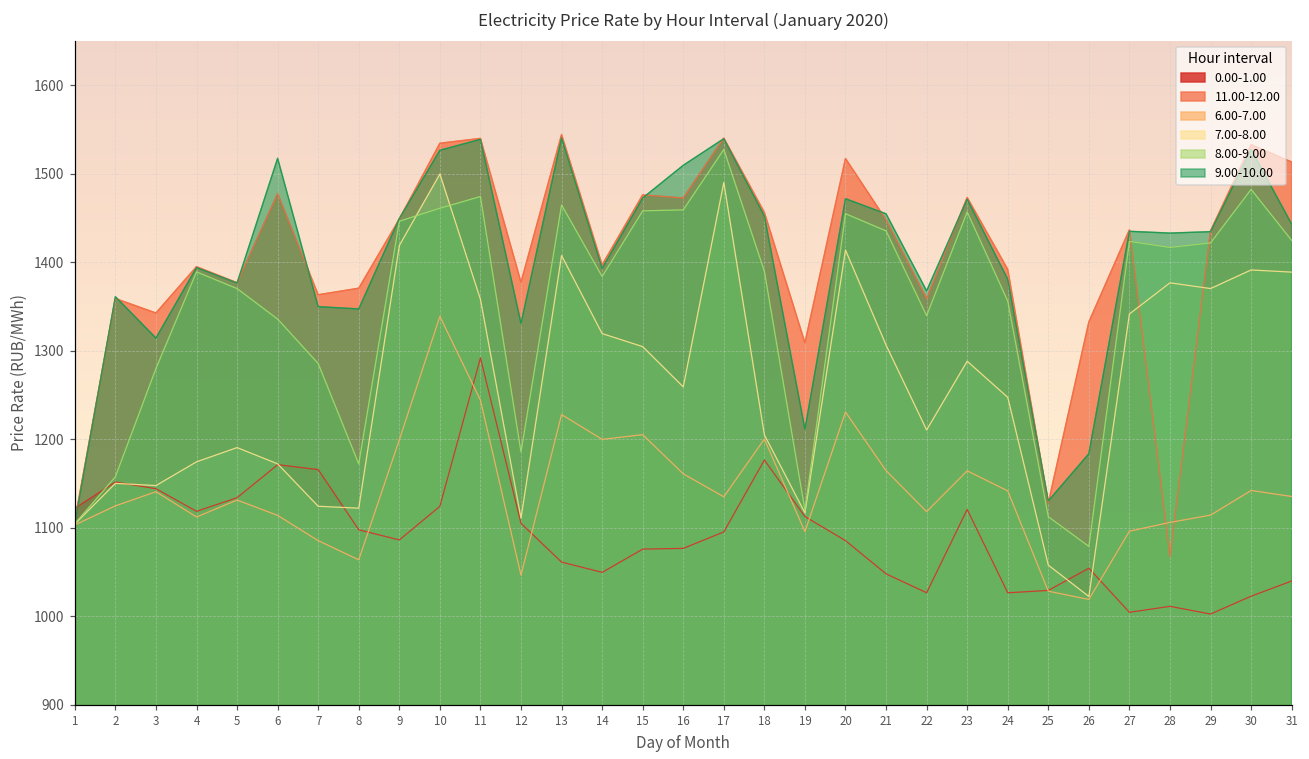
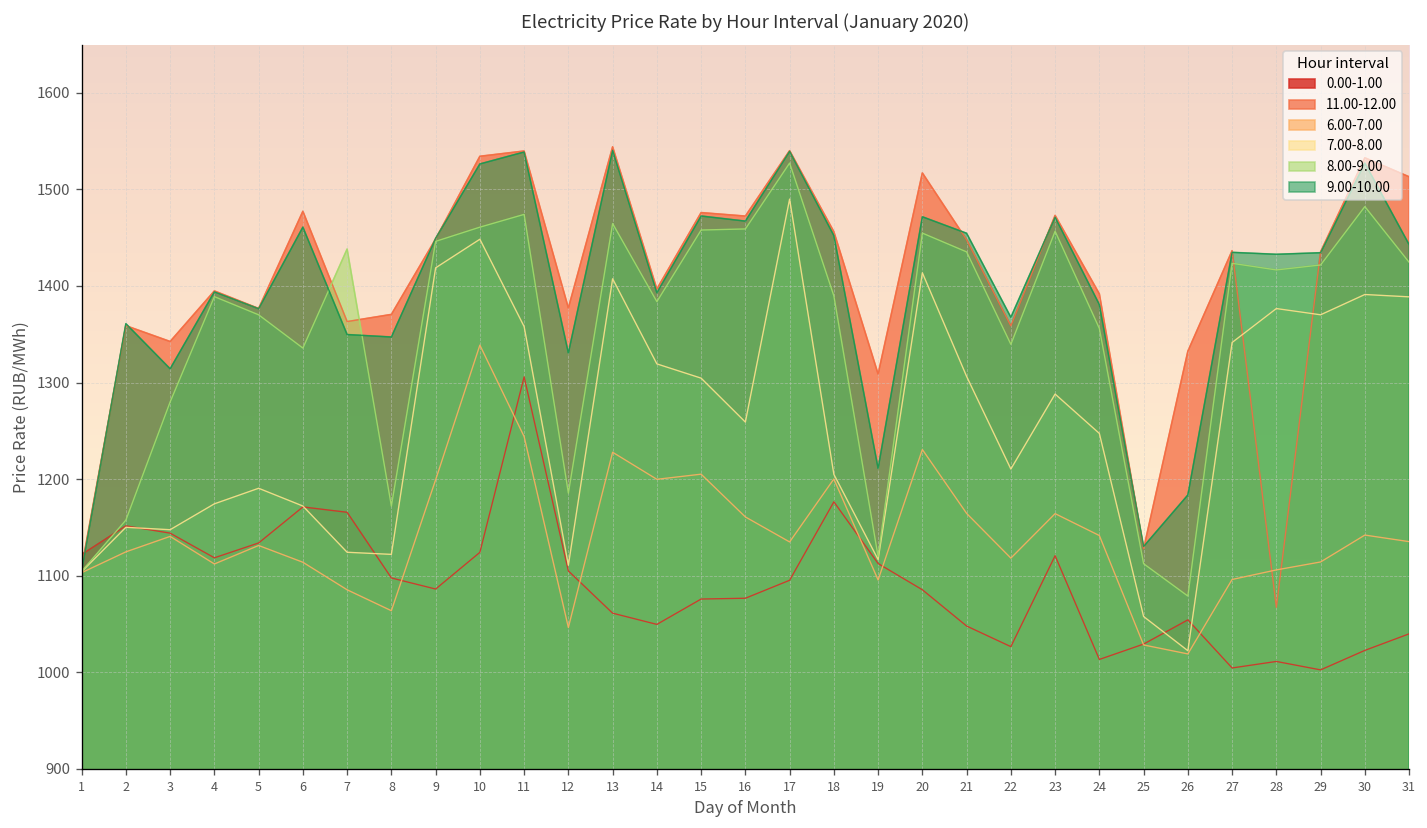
  {
    "0.00-1.00": {
      "1": 1120,
      "3": 1140,
      "4": 1120,
      "7": 1170,
      "8": 1100,
      "9": 1090,
      "10": 1120,
-     "11": 1290,
+     "11": 1310,
      "12": 1100,
      "13": 1060,
      "14": 1050,
      "15": 1080,
      "16": 1080,
      "17": 1100,
      "18": 1180,
      "19": 1110,
      "20": 1090,
      "21": 1050,
      "22": 1030,
      "23": 1120,
-     "24": 1030,
+     "24": 1010,
      "26": 1050,
      "27": 1000,
      "28": 1010,
      "29": 1000,
      "30": 1020,
      "31": 1040
    },
    "11.00-12.00": {
      "3": 1340,
      "6": 1480,
      "7": 1360,
      "8": 1370,
      "10": 1530,
      "12": 1380,
      "13": 1540,
      "14": 1400,
      "15": 1480,
      "16": 1470,
      "18": 1460,
      "19": 1310,
      "20": 1520,
      "21": 1450,
      "22": 1360,
      "24": 1390,
      "26": 1330,
      "28": 1070,
      "31": 1510
    },
    "6.00-7.00": {
      "2": 1120,
      "3": 1140,
      "4": 1110,
      "6": 1110,
      "7": 1090,
      "8": 1060,
      "9": 1200,
      "10": 1340,
      "11": 1240,
      "12": 1050,
      "13": 1230,
      "14": 1200,
      "15": 1210,
      "16": 1160,
      "17": 1130,
      "18": 1200,
      "19": 1100,
      "20": 1230,
      "21": 1160,
      "22": 1120,
      "23": 1160,
      "24": 1140,
      "26": 1020,
      "27": 1100,
      "28": 1110,
      "29": 1110,
      "30": 1140,
      "31": 1140
    },
    "7.00-8.00": {
      "3": 1150,
      "4": 1170,
      "5": 1190,
      "7": 1120,
      "8": 1120,
      "9": 1420,
-     "10": 1500,
+     "10": 1450,
      "11": 1360,
      "12": 1110,
      "13": 1410,
      "14": 1320,
      "15": 1300,
      "16": 1260,
      "17": 1490,
      "18": 1200,
      "20": 1410,
      "21": 1310,
      "22": 1210,
      "23": 1290,
      "24": 1250,
      "25": 1060,
      "26": 1020,
      "27": 1340,
      "28": 1380,
      "29": 1370,
      "30": 1390,
      "31": 1390
    },
    "8.00-9.00": {
      "2": 1160,
      "3": 1280,
      "4": 1390,
      "5": 1370,
      "6": 1340,
-     "7": 1290,
+     "7": 1440,
      "8": 1170,
      "10": 1460,
      "11": 1470,
      "12": 1190,
      "13": 1460,
      "14": 1380,
      "15": 1460,
      "16": 1460,
      "17": 1530,
      "18": 1390,
      "20": 1450,
      "21": 1440,
      "22": 1340,
      "23": 1460,
      "24": 1360,
      "25": 1110,
      "26": 1080,
      "27": 1420,
      "28": 1420,
      "29": 1420,
      "30": 1480,
      "31": 1420
    },
    "9.00-10.00": {
      "3": 1310,
-     "6": 1520,
+     "6": 1460,
      "7": 1350,
      "8": 1350,
      "10": 1530,
      "12": 1330,
      "13": 1540,
      "14": 1390,
      "15": 1470,
-     "16": 1510,
+     "16": 1470,
      "18": 1450,
      "19": 1210,
      "20": 1470,
      "21": 1450,
      "22": 1370,
      "24": 1380,
      "26": 1180,
      "28": 1430,
      "31": 1440
    }
  }
